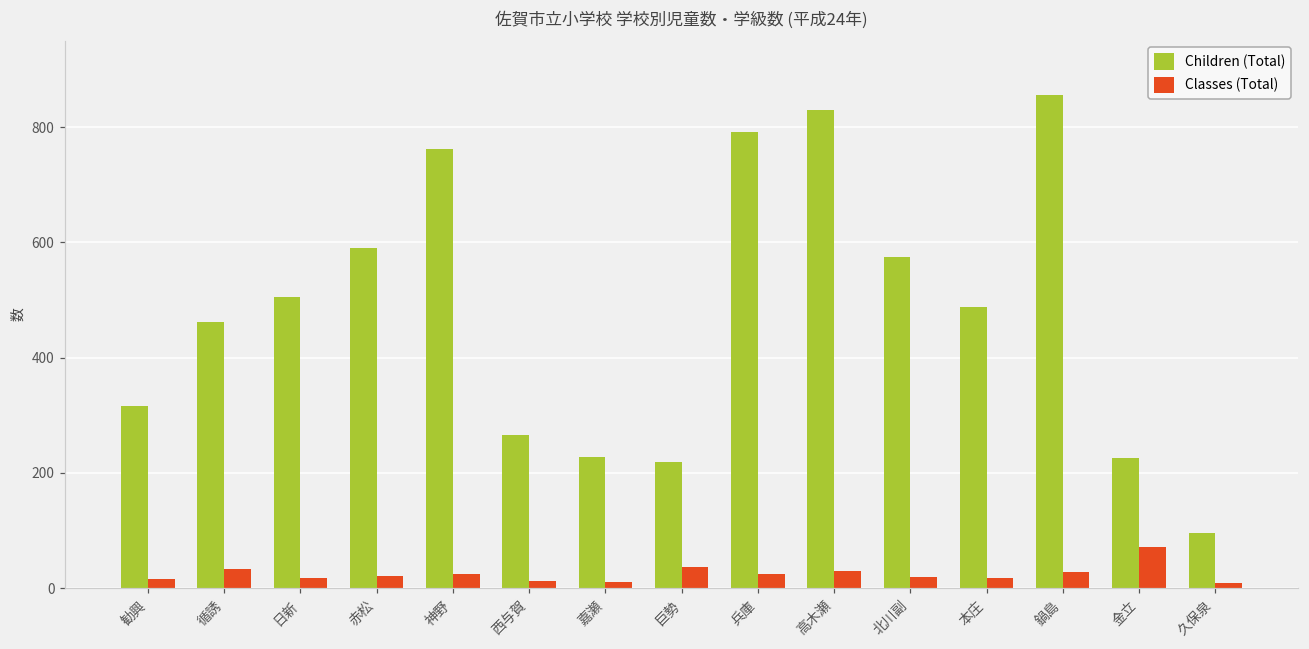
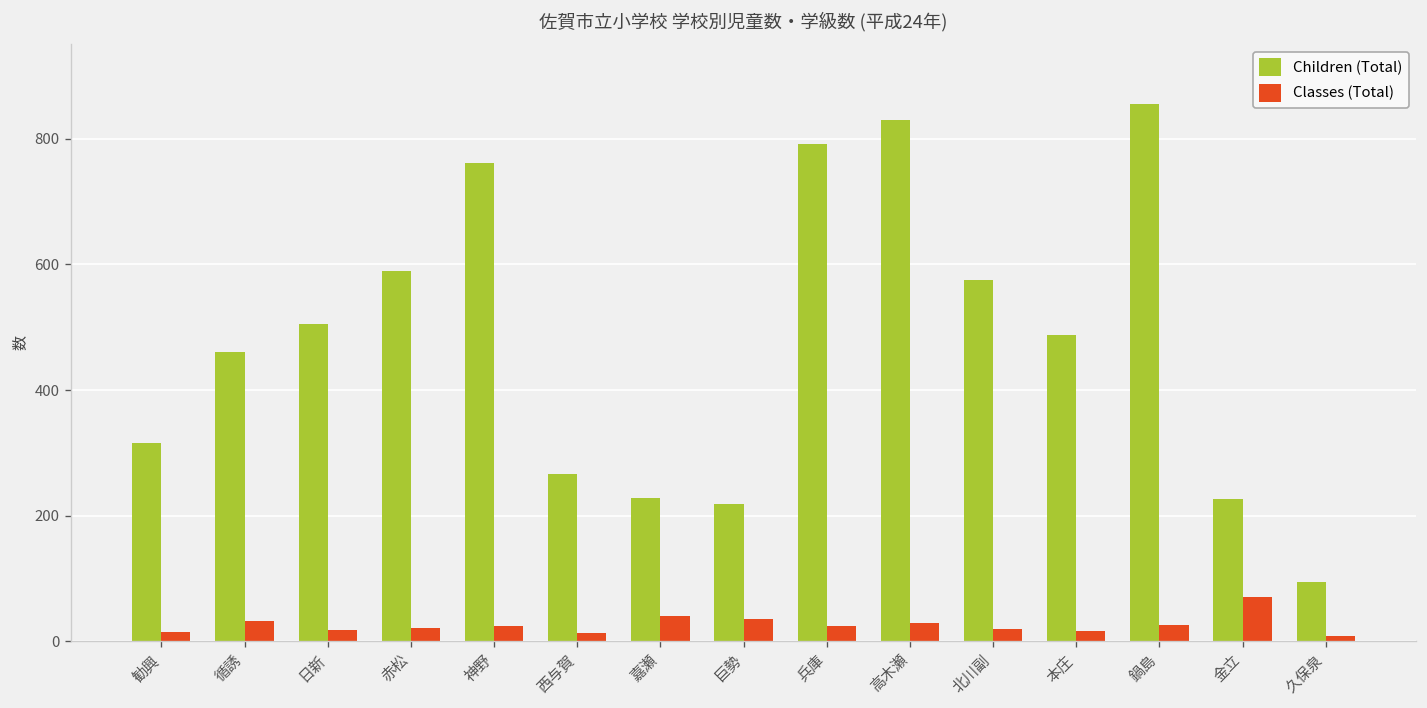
  {
    "Children (Total)": {
      "勧興": 320,
      "循誘": 460,
      "日新": 510,
      "赤松": 590,
      "神野": 760,
      "西与賀": 270,
      "嘉瀬": 230,
      "巨勢": 220,
      "兵庫": 790,
      "高木瀬": 830,
      "北川副": 580,
      "本庄": 490,
      "鍋島": 860,
      "金立": 230,
      "久保泉": 100
    },
    "Classes (Total)": {
      "勧興": 20,
      "循誘": 30,
      "日新": 20,
      "赤松": 20,
      "神野": 20,
      "西与賀": 10,
-     "嘉瀬": 10,
+     "嘉瀬": 40,
      "巨勢": 40,
      "兵庫": 20,
      "高木瀬": 30,
      "北川副": 20,
      "本庄": 20,
      "鍋島": 30,
      "金立": 70,
      "久保泉": 10
    }
  }
